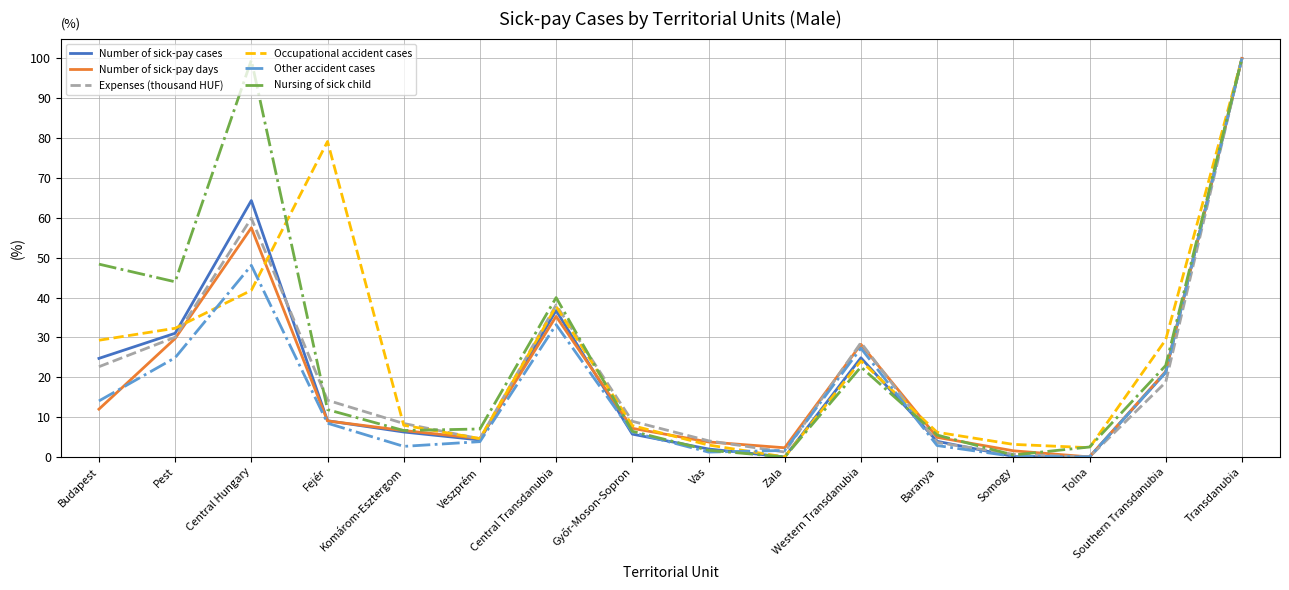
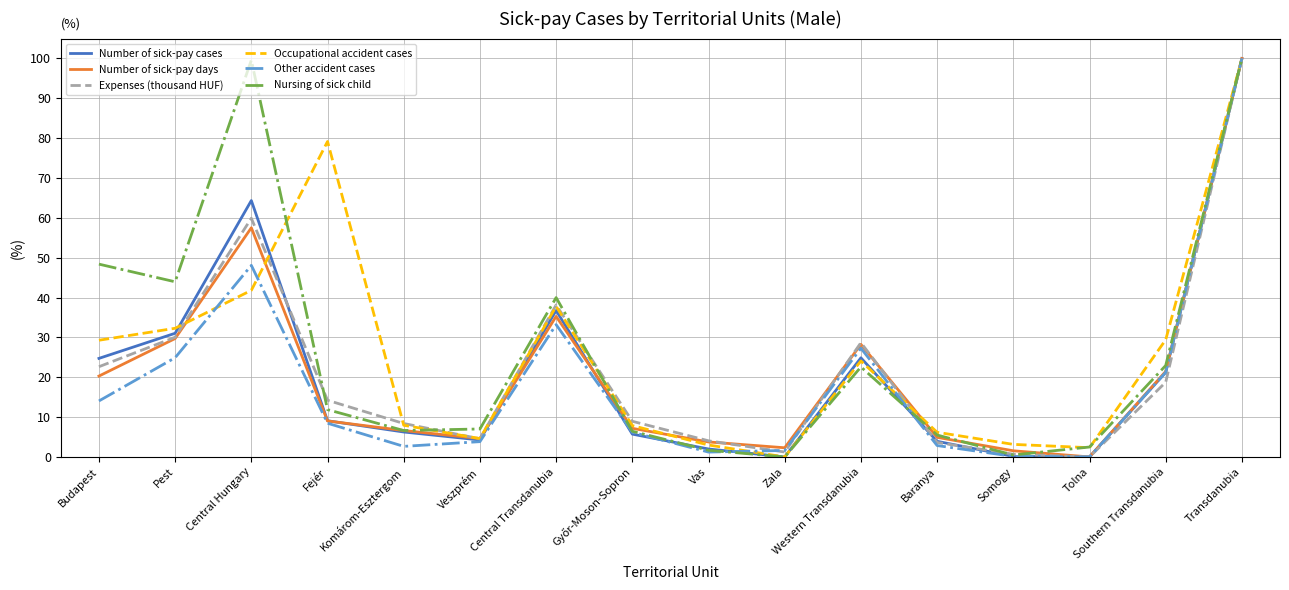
  {
    "Number of sick-pay days": {
-     "Budapest": 12,
+     "Budapest": 20,
      "Central Hungary": 58,
      "Central Transdanubia": 35,
      "Győr-Moson-Sopron": 7,
      "Zala": 2,
      "Somogy": 2
    },
    "Expenses (thousand HUF)": {
      "Budapest": 23,
      "Central Hungary": 60,
      "Fejér": 14,
      "Győr-Moson-Sopron": 9,
      "Southern Transdanubia": 19
    },
    "Occupational accident cases": {
      "Budapest": 29,
      "Pest": 32,
      "Central Hungary": 42,
      "Fejér": 79,
      "Győr-Moson-Sopron": 8,
      "Vas": 3,
      "Western Transdanubia": 24,
      "Baranya": 6,
      "Somogy": 3,
      "Southern Transdanubia": 29
    },
    "Nursing of sick child": {
      "Budapest": 48,
      "Pest": 44,
      "Fejér": 12,
      "Veszprém": 7,
      "Central Transdanubia": 40,
      "Western Transdanubia": 23,
      "Southern Transdanubia": 23
    }
  }
